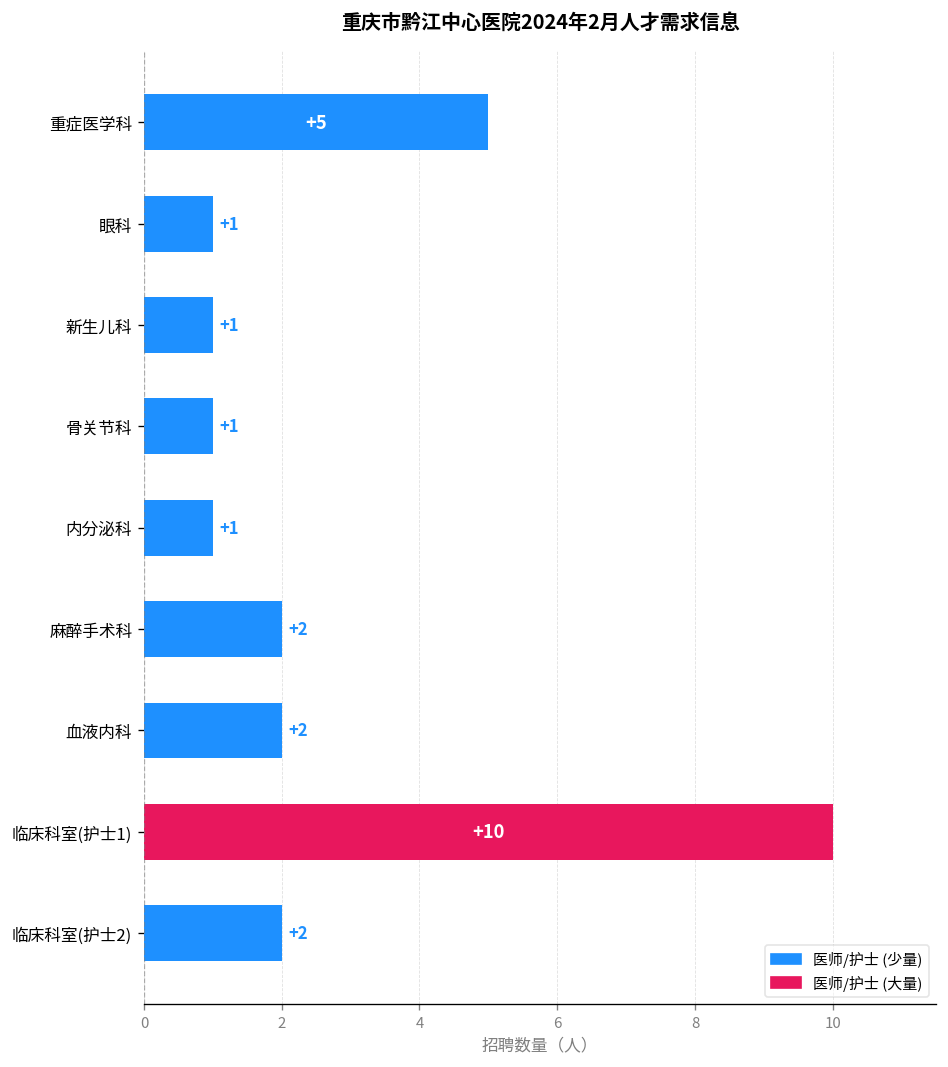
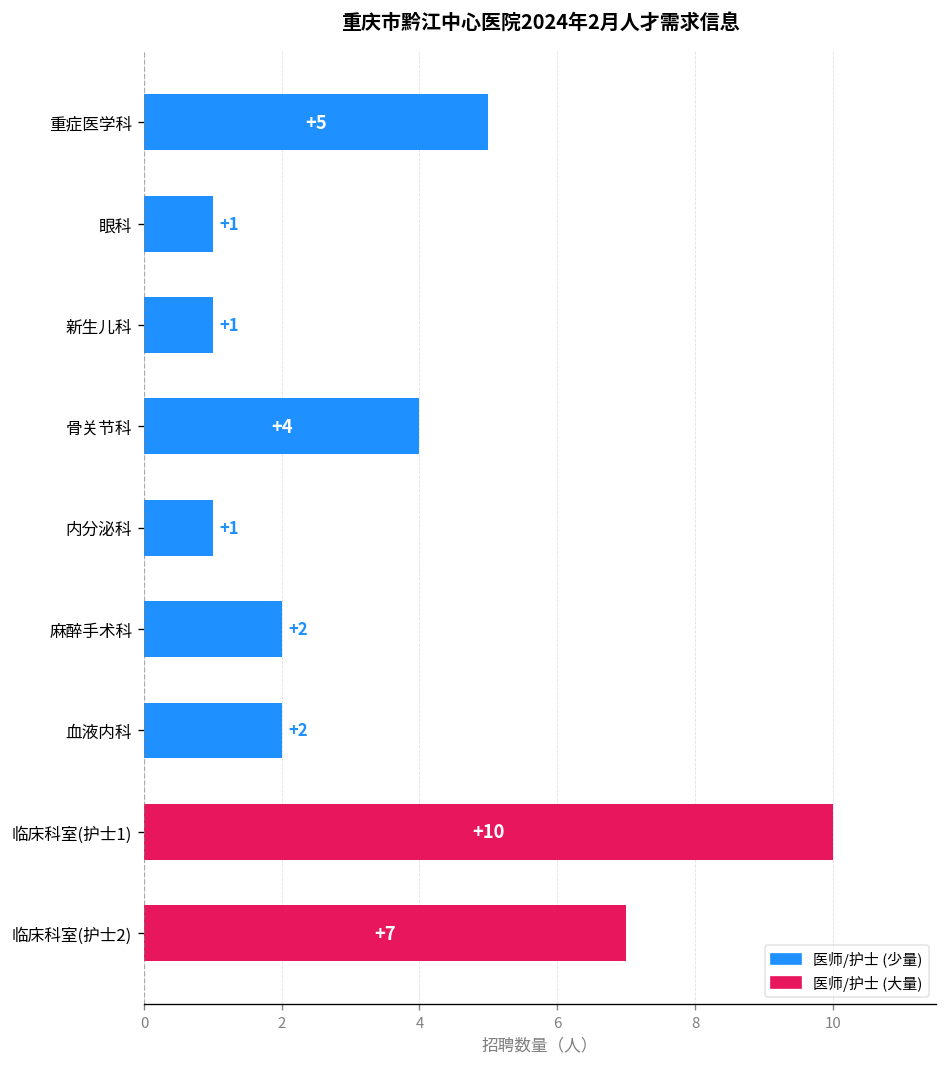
  {
    "重症医学科": "+5",
    "眼科": "+1",
    "新生儿科": "+1",
-   "骨关节科": "+1",
+   "骨关节科": "+4",
    "内分泌科": "+1",
    "麻醉手术科": "+2",
    "血液内科": "+2",
    "临床科室(护士1)": "+10",
-   "临床科室(护士2)": "+2"
+   "临床科室(护士2)": "+7"
  }
